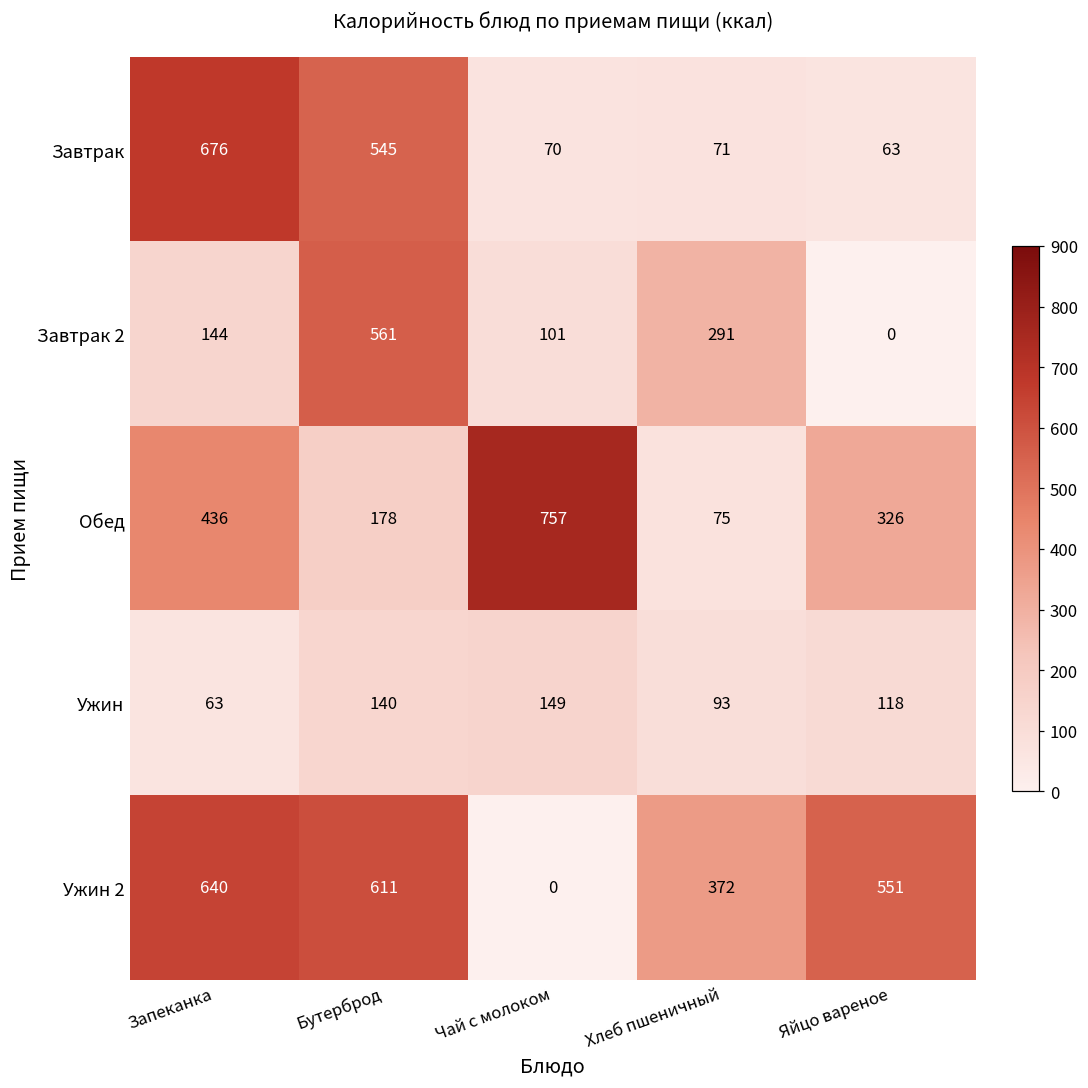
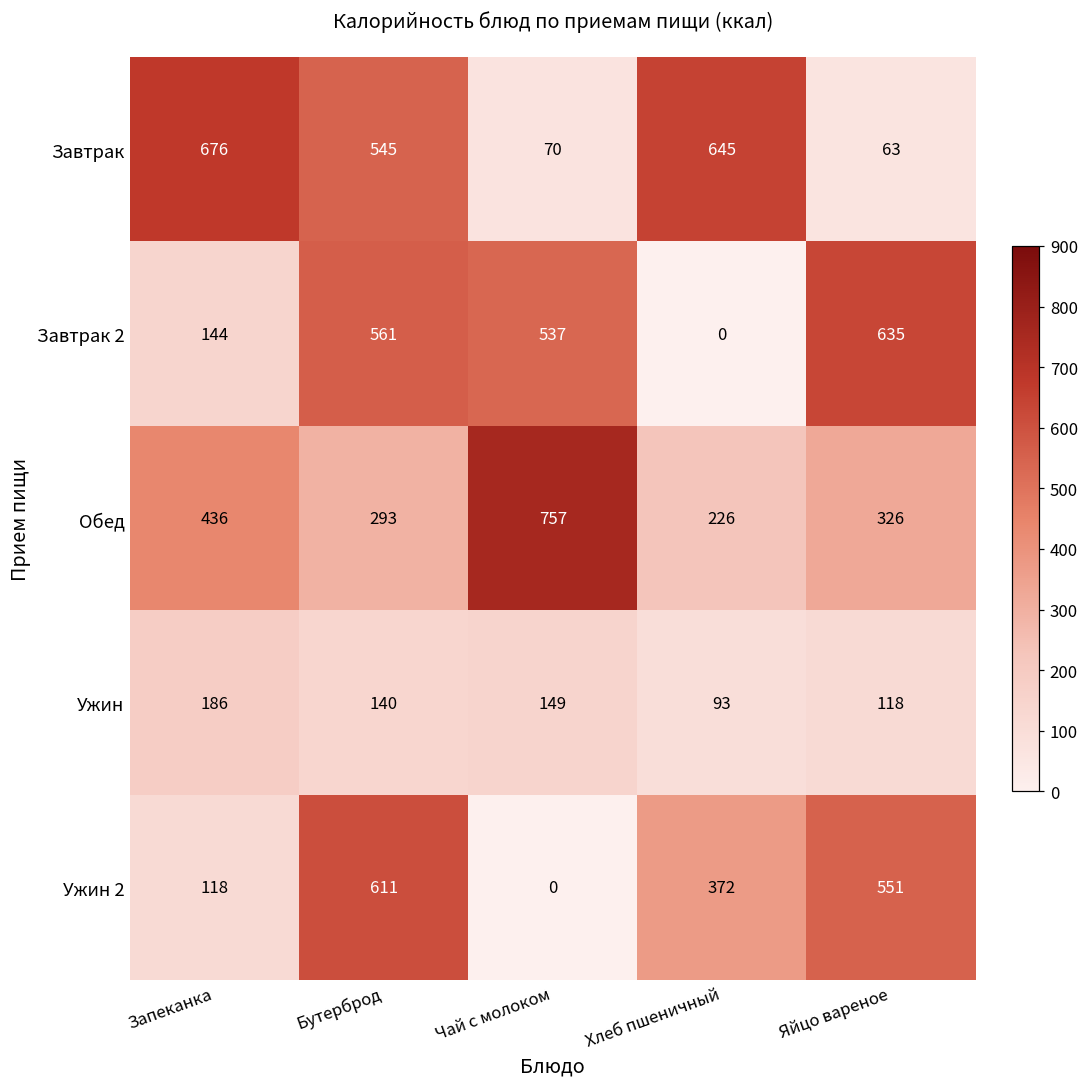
  {
    "Завтрак": {
      "Запеканка": 676,
      "Бутерброд": 545,
      "Чай с молоком": 70,
-     "Хлеб пшеничный": 71,
+     "Хлеб пшеничный": 645,
      "Яйцо вареное": 63
    },
    "Завтрак 2": {
      "Запеканка": 144,
      "Бутерброд": 561,
-     "Чай с молоком": 101,
-     "Хлеб пшеничный": 291,
-     "Яйцо вареное": 0
+     "Чай с молоком": 537,
+     "Хлеб пшеничный": 0,
+     "Яйцо вареное": 635
    },
    "Обед": {
      "Запеканка": 436,
-     "Бутерброд": 178,
+     "Бутерброд": 293,
      "Чай с молоком": 757,
-     "Хлеб пшеничный": 75,
+     "Хлеб пшеничный": 226,
      "Яйцо вареное": 326
    },
    "Ужин": {
-     "Запеканка": 63,
+     "Запеканка": 186,
      "Бутерброд": 140,
      "Чай с молоком": 149,
      "Хлеб пшеничный": 93,
      "Яйцо вареное": 118
    },
    "Ужин 2": {
-     "Запеканка": 640,
+     "Запеканка": 118,
      "Бутерброд": 611,
      "Чай с молоком": 0,
      "Хлеб пшеничный": 372,
      "Яйцо вареное": 551
    }
  }
